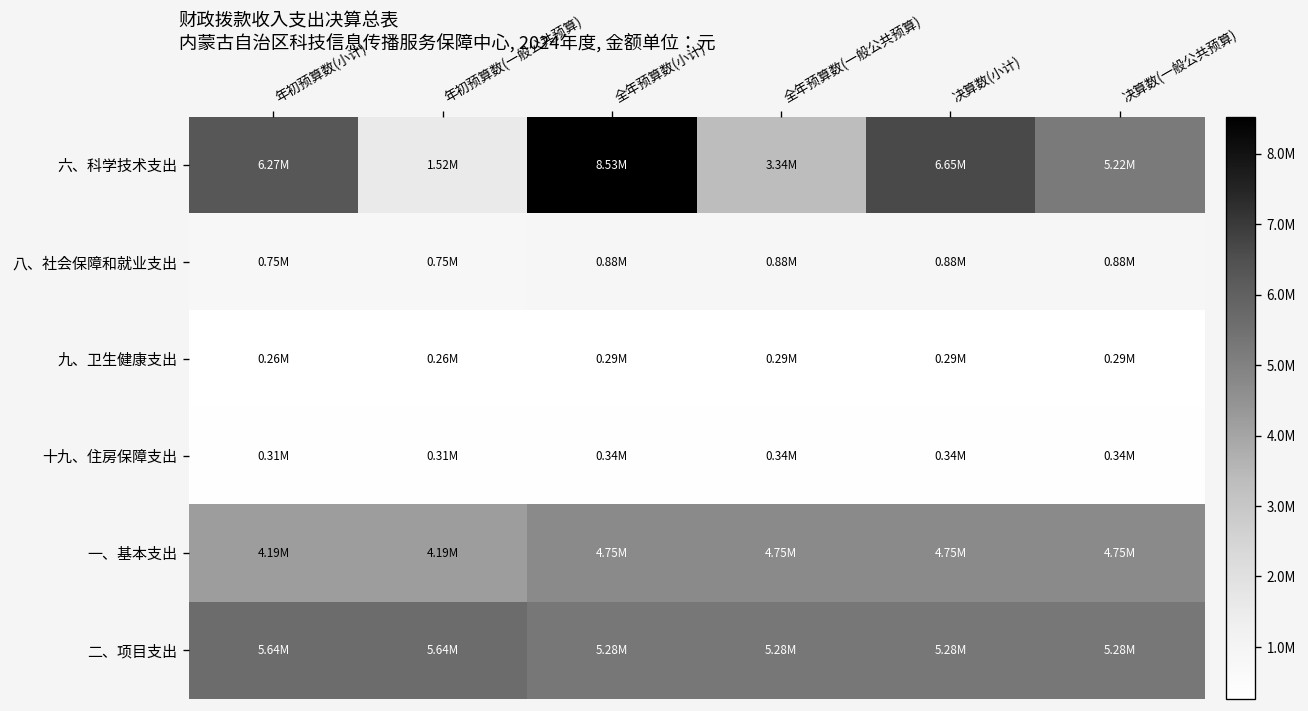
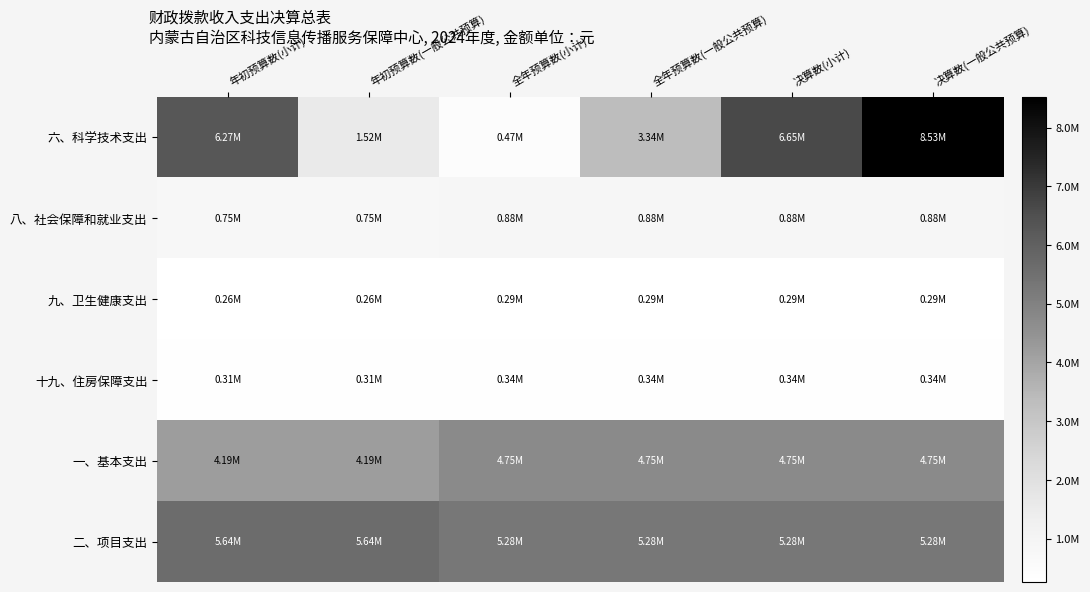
  {
    "六、科学技术支出": {
      "年初预算数(小计)": "6.27M",
      "年初预算数(一般公共预算)": "1.52M",
-     "全年预算数(小计)": "8.53M",
+     "全年预算数(小计)": "0.47M",
      "全年预算数(一般公共预算)": "3.34M",
      "决算数(小计)": "6.65M",
-     "决算数(一般公共预算)": "5.22M"
+     "决算数(一般公共预算)": "8.53M"
    },
    "八、社会保障和就业支出": {
      "年初预算数(小计)": "0.75M",
      "年初预算数(一般公共预算)": "0.75M",
      "全年预算数(小计)": "0.88M",
      "全年预算数(一般公共预算)": "0.88M",
      "决算数(小计)": "0.88M",
      "决算数(一般公共预算)": "0.88M"
    },
    "九、卫生健康支出": {
      "年初预算数(小计)": "0.26M",
      "年初预算数(一般公共预算)": "0.26M",
      "全年预算数(小计)": "0.29M",
      "全年预算数(一般公共预算)": "0.29M",
      "决算数(小计)": "0.29M",
      "决算数(一般公共预算)": "0.29M"
    },
    "十九、住房保障支出": {
      "年初预算数(小计)": "0.31M",
      "年初预算数(一般公共预算)": "0.31M",
      "全年预算数(小计)": "0.34M",
      "全年预算数(一般公共预算)": "0.34M",
      "决算数(小计)": "0.34M",
      "决算数(一般公共预算)": "0.34M"
    },
    "一、基本支出": {
      "年初预算数(小计)": "4.19M",
      "年初预算数(一般公共预算)": "4.19M",
      "全年预算数(小计)": "4.75M",
      "全年预算数(一般公共预算)": "4.75M",
      "决算数(小计)": "4.75M",
      "决算数(一般公共预算)": "4.75M"
    },
    "二、项目支出": {
      "年初预算数(小计)": "5.64M",
      "年初预算数(一般公共预算)": "5.64M",
      "全年预算数(小计)": "5.28M",
      "全年预算数(一般公共预算)": "5.28M",
      "决算数(小计)": "5.28M",
      "决算数(一般公共预算)": "5.28M"
    }
  }
